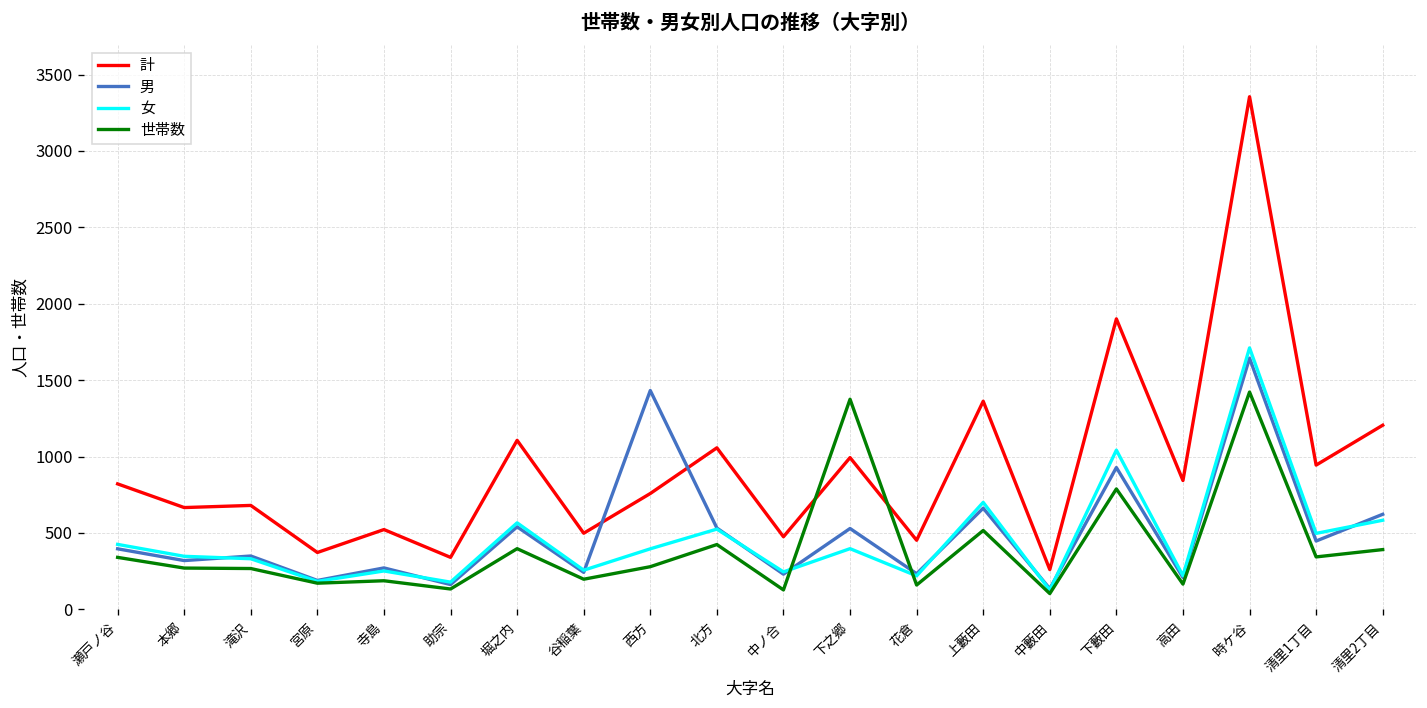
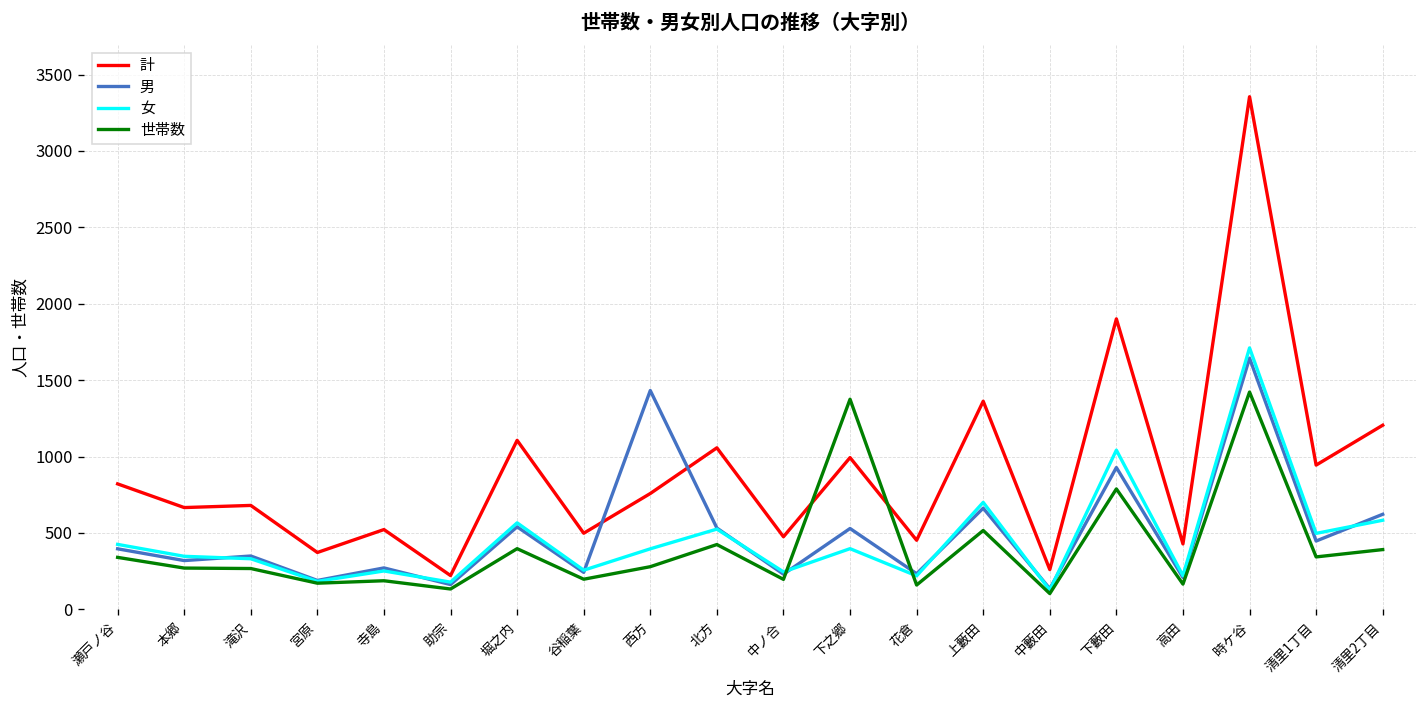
  {
    "計": {
      "瀬戸ノ谷": 820,
      "本郷": 670,
      "滝沢": 680,
      "宮原": 370,
      "寺島": 520,
-     "助宗": 340,
+     "助宗": 220,
      "堀之内": 1110,
      "谷稲葉": 500,
      "西方": 760,
      "北方": 1060,
      "中ノ合": 480,
      "下之郷": 990,
      "花倉": 450,
      "上藪田": 1360,
      "中藪田": 260,
      "下藪田": 1900,
-     "高田": 840,
+     "高田": 430,
      "時ケ谷": 3360,
      "清里1丁目": 940,
      "清里2丁目": 1210
    },
    "男": {
      "瀬戸ノ谷": 400,
      "本郷": 320,
      "堀之内": 540,
      "西方": 1430,
      "下之郷": 530,
      "上藪田": 660,
      "下藪田": 930,
      "時ケ谷": 1640,
      "清里1丁目": 450,
      "清里2丁目": 620
    },
    "女": {
      "瀬戸ノ谷": 430,
      "本郷": 350,
      "堀之内": 570,
      "西方": 400,
      "下之郷": 400,
      "上藪田": 700,
      "下藪田": 1040,
      "時ケ谷": 1710,
      "清里1丁目": 500,
      "清里2丁目": 580
    },
    "世帯数": {
      "瀬戸ノ谷": 340,
      "本郷": 270,
      "滝沢": 270,
      "寺島": 190,
      "助宗": 130,
      "堀之内": 400,
      "谷稲葉": 200,
      "西方": 280,
      "北方": 420,
-     "中ノ合": 130,
+     "中ノ合": 200,
      "下之郷": 1380,
      "花倉": 160,
      "上藪田": 520,
      "中藪田": 100,
      "下藪田": 790,
      "高田": 170,
      "時ケ谷": 1420,
      "清里1丁目": 340,
      "清里2丁目": 390
    }
  }
